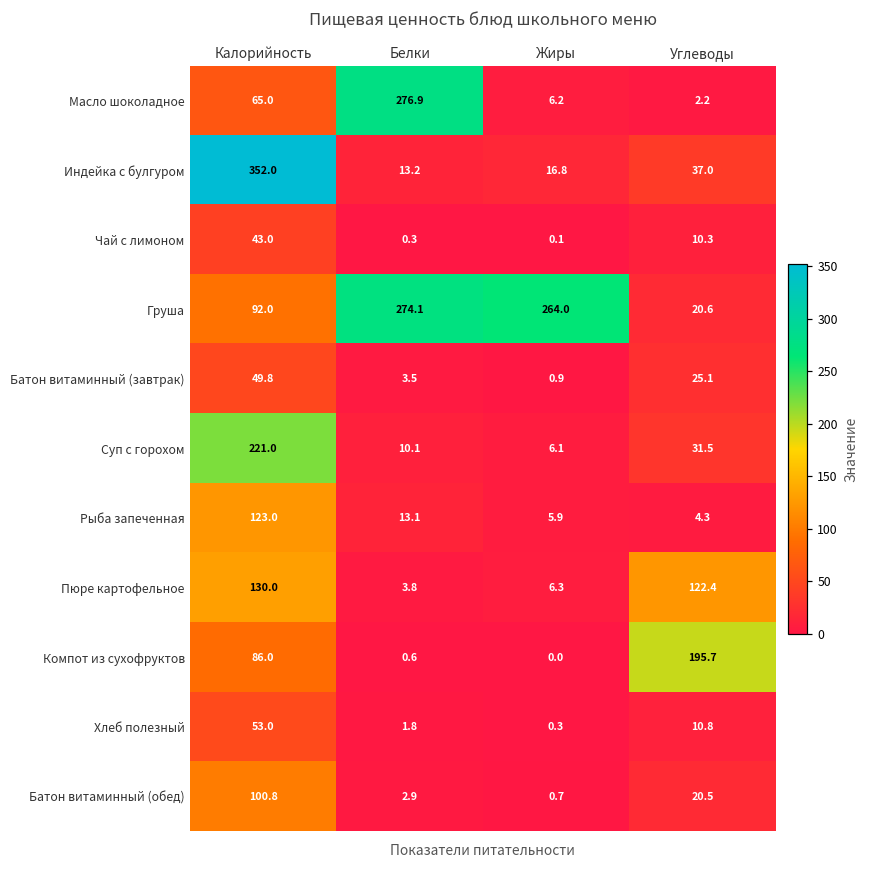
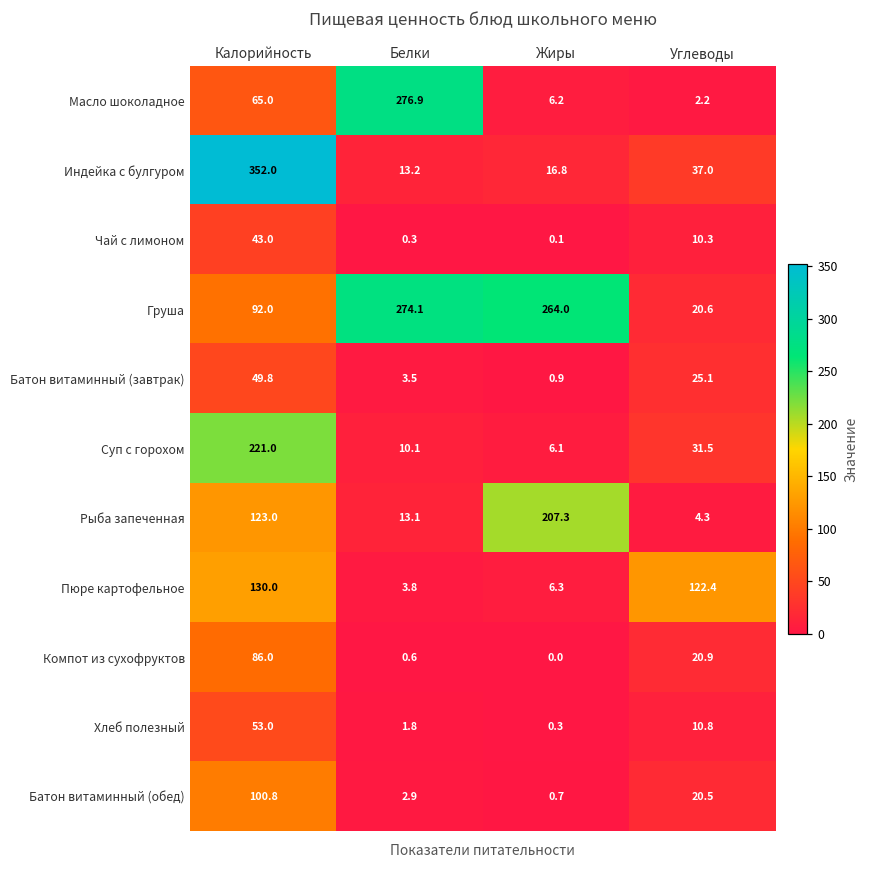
  {
    "Масло шоколадное": {
      "Калорийность": 65.0,
      "Белки": 276.9,
      "Жиры": 6.2,
      "Углеводы": 2.2
    },
    "Индейка с булгуром": {
      "Калорийность": 352.0,
      "Белки": 13.2,
      "Жиры": 16.8,
      "Углеводы": 37.0
    },
    "Чай с лимоном": {
      "Калорийность": 43.0,
      "Белки": 0.3,
      "Жиры": 0.1,
      "Углеводы": 10.3
    },
    "Груша": {
      "Калорийность": 92.0,
      "Белки": 274.1,
      "Жиры": 264.0,
      "Углеводы": 20.6
    },
    "Батон витаминный (завтрак)": {
      "Калорийность": 49.8,
      "Белки": 3.5,
      "Жиры": 0.9,
      "Углеводы": 25.1
    },
    "Суп с горохом": {
      "Калорийность": 221.0,
      "Белки": 10.1,
      "Жиры": 6.1,
      "Углеводы": 31.5
    },
    "Рыба запеченная": {
      "Калорийность": 123.0,
      "Белки": 13.1,
-     "Жиры": 5.9,
+     "Жиры": 207.3,
      "Углеводы": 4.3
    },
    "Пюре картофельное": {
      "Калорийность": 130.0,
      "Белки": 3.8,
      "Жиры": 6.3,
      "Углеводы": 122.4
    },
    "Компот из сухофруктов": {
      "Калорийность": 86.0,
      "Белки": 0.6,
      "Жиры": 0.0,
-     "Углеводы": 195.7
+     "Углеводы": 20.9
    },
    "Хлеб полезный": {
      "Калорийность": 53.0,
      "Белки": 1.8,
      "Жиры": 0.3,
      "Углеводы": 10.8
    },
    "Батон витаминный (обед)": {
      "Калорийность": 100.8,
      "Белки": 2.9,
      "Жиры": 0.7,
      "Углеводы": 20.5
    }
  }
